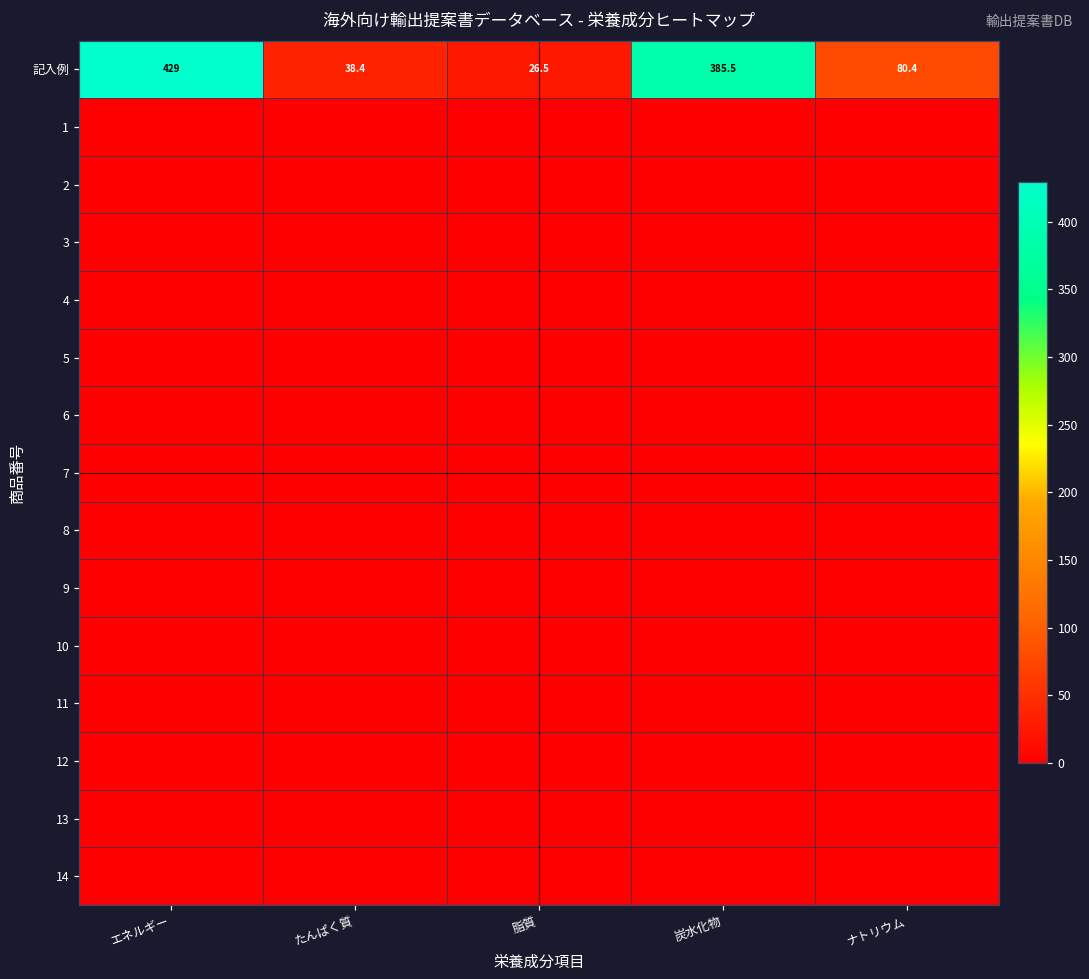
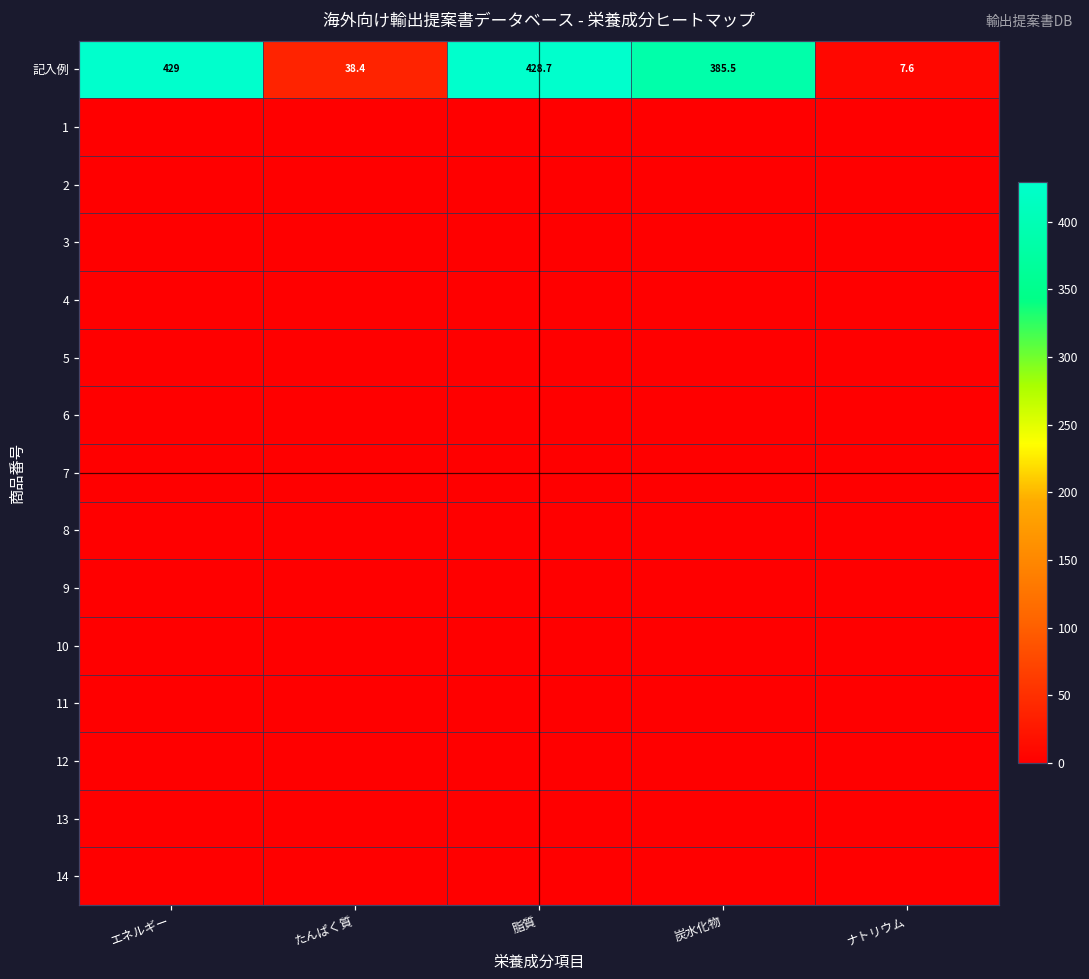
  {
    "記入例": {
      "エネルギー": 429,
      "たんぱく質": 38.4,
-     "脂質": 26.5,
+     "脂質": 428.7,
      "炭水化物": 385.5,
-     "ナトリウム": 80.4
+     "ナトリウム": 7.6
    }
  }
